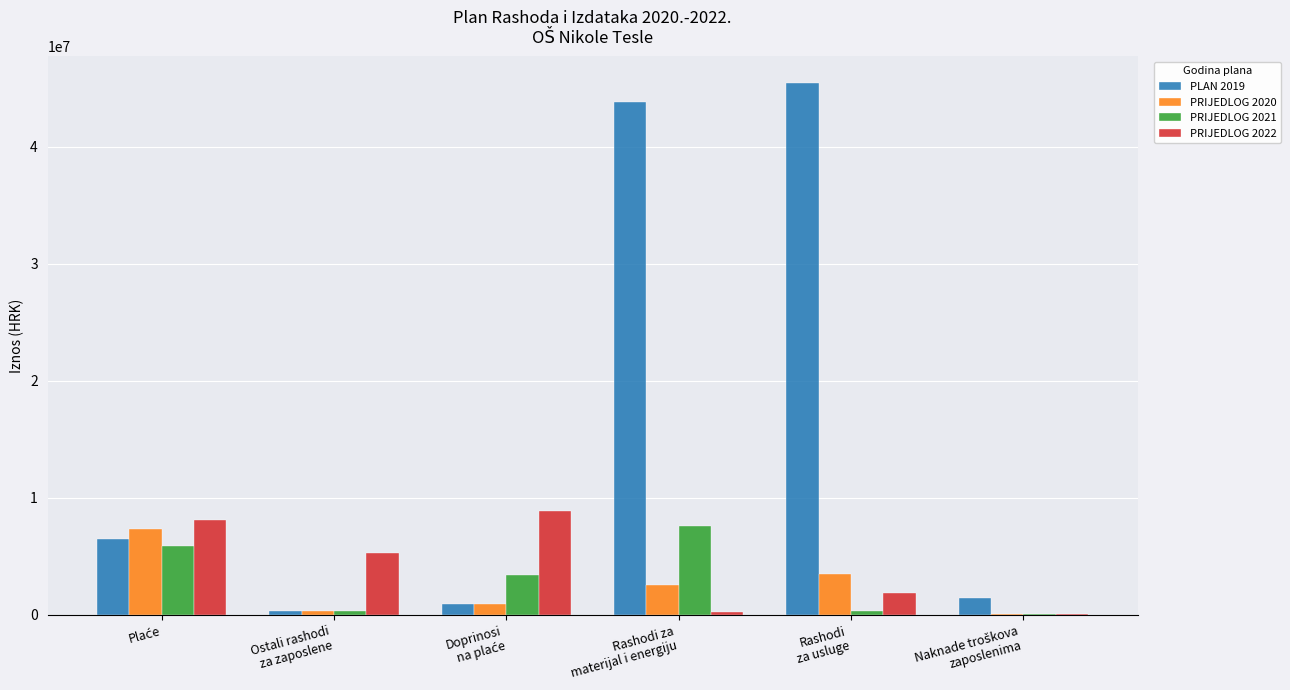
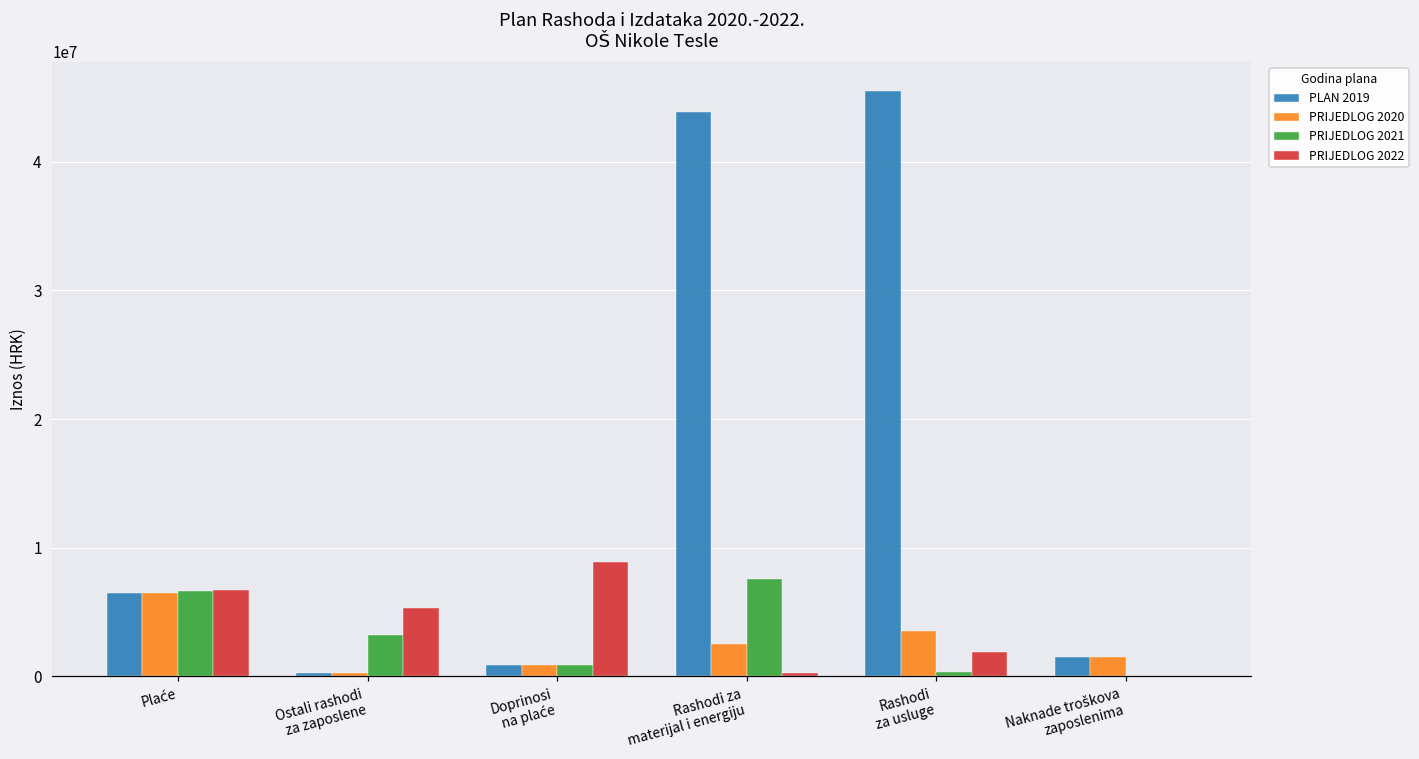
  {
    "PLAN 2019": {
      "Plaće": 6500000,
      "Ostali rashodi za zaposlene": 300000,
      "Doprinosi na plaće": 900000,
      "Rashodi za materijal i energiju": 43800000,
      "Rashodi za usluge": 45500000,
      "Naknade troškova zaposlenima": 1500000
    },
    "PRIJEDLOG 2020": {
-     "Plaće": 7400000,
+     "Plaće": 6500000,
      "Ostali rashodi za zaposlene": 300000,
      "Doprinosi na plaće": 900000,
      "Rashodi za materijal i energiju": 2500000,
      "Rashodi za usluge": 3500000,
-     "Naknade troškova zaposlenima": 0
+     "Naknade troškova zaposlenima": 1500000
    },
    "PRIJEDLOG 2021": {
-     "Plaće": 5900000,
-     "Ostali rashodi za zaposlene": 300000,
-     "Doprinosi na plaće": 3400000,
+     "Plaće": 6600000,
+     "Ostali rashodi za zaposlene": 3200000,
+     "Doprinosi na plaće": 900000,
      "Rashodi za materijal i energiju": 7600000,
      "Rashodi za usluge": 300000
    },
    "PRIJEDLOG 2022": {
-     "Plaće": 8100000,
+     "Plaće": 6700000,
      "Ostali rashodi za zaposlene": 5300000,
      "Doprinosi na plaće": 8900000,
      "Rashodi za materijal i energiju": 300000,
      "Rashodi za usluge": 1900000
    }
  }
